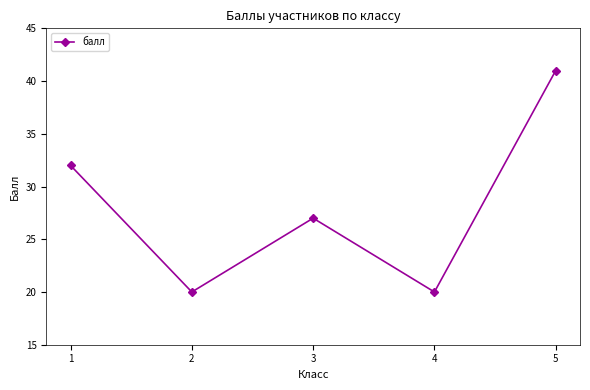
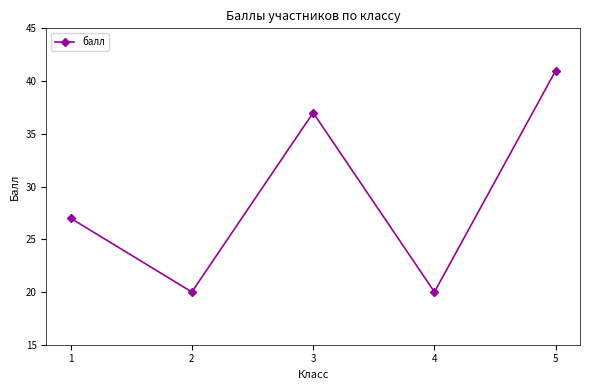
  {
-   "1": 32,
+   "1": 27,
    "2": 20,
-   "3": 27,
+   "3": 37,
    "4": 20,
    "5": 41
  }
